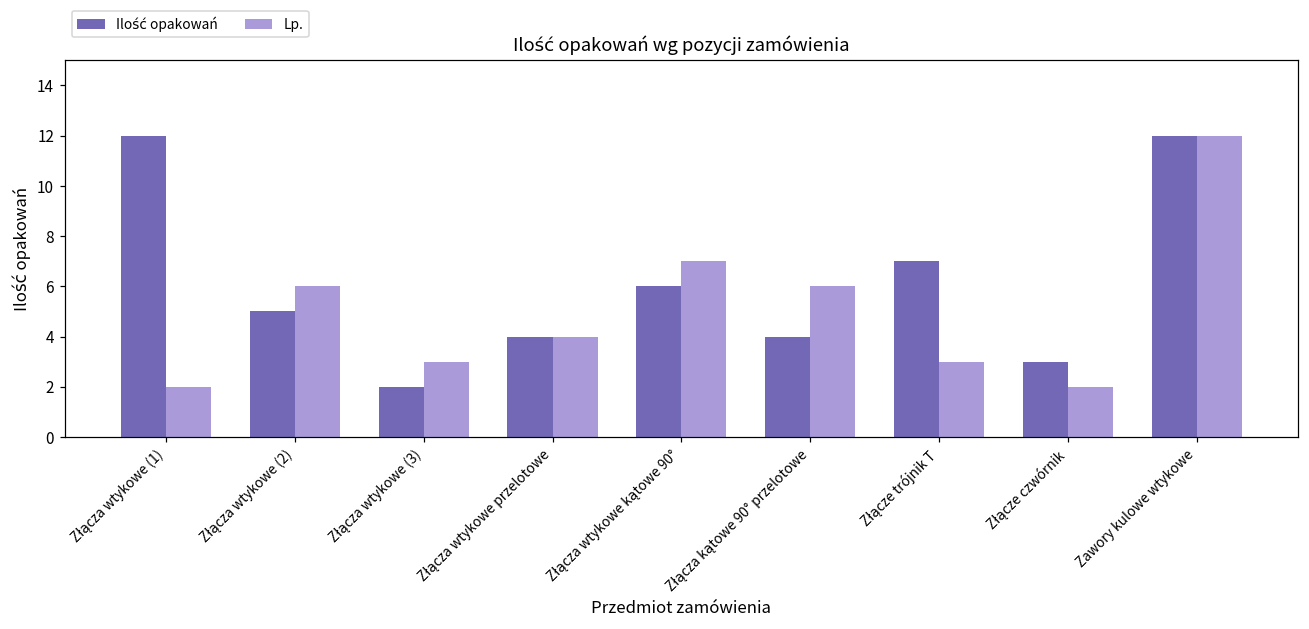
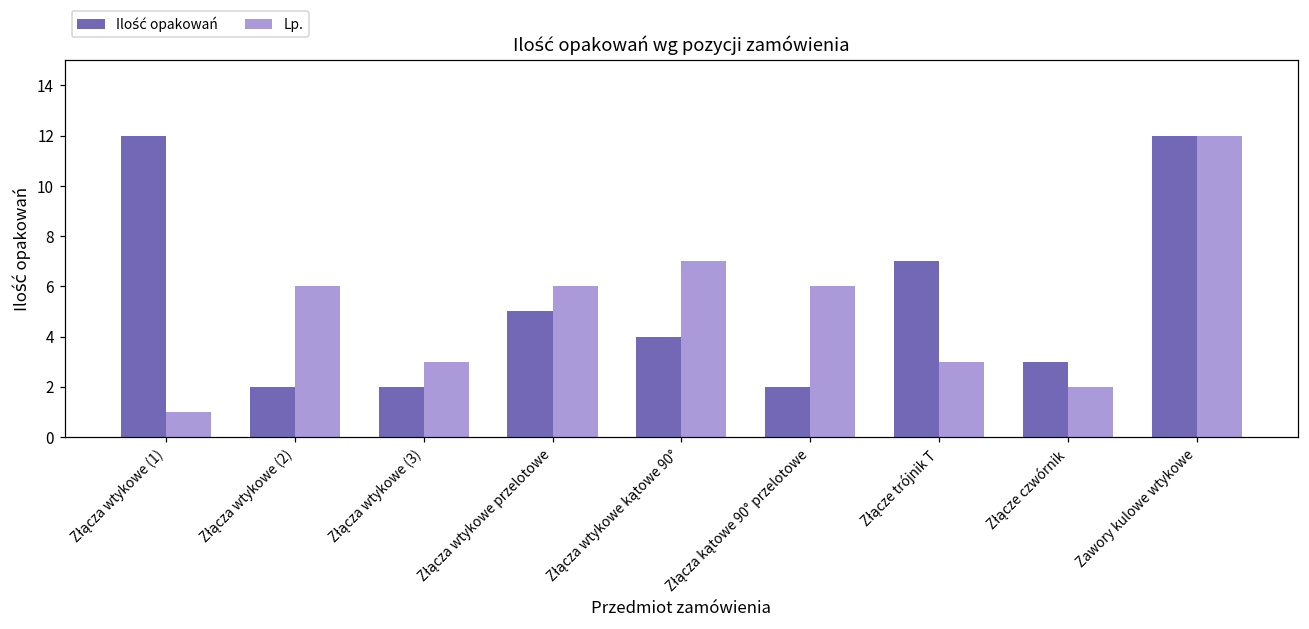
  {
    "Ilość opakowań": {
      "Złącza wtykowe (1)": 12,
-     "Złącza wtykowe (2)": 5,
+     "Złącza wtykowe (2)": 2,
      "Złącza wtykowe (3)": 2,
-     "Złącza wtykowe przelotowe": 4,
-     "Złącza wtykowe kątowe 90°": 6,
-     "Złącza kątowe 90° przelotowe": 4,
+     "Złącza wtykowe przelotowe": 5,
+     "Złącza wtykowe kątowe 90°": 4,
+     "Złącza kątowe 90° przelotowe": 2,
      "Złącze trójnik T": 7,
      "Złącze czwórnik": 3,
      "Zawory kulowe wtykowe": 12
    },
    "Lp.": {
-     "Złącza wtykowe (1)": 2,
+     "Złącza wtykowe (1)": 1,
      "Złącza wtykowe (2)": 6,
      "Złącza wtykowe (3)": 3,
-     "Złącza wtykowe przelotowe": 4,
+     "Złącza wtykowe przelotowe": 6,
      "Złącza wtykowe kątowe 90°": 7,
      "Złącza kątowe 90° przelotowe": 6,
      "Złącze trójnik T": 3,
      "Złącze czwórnik": 2,
      "Zawory kulowe wtykowe": 12
    }
  }
